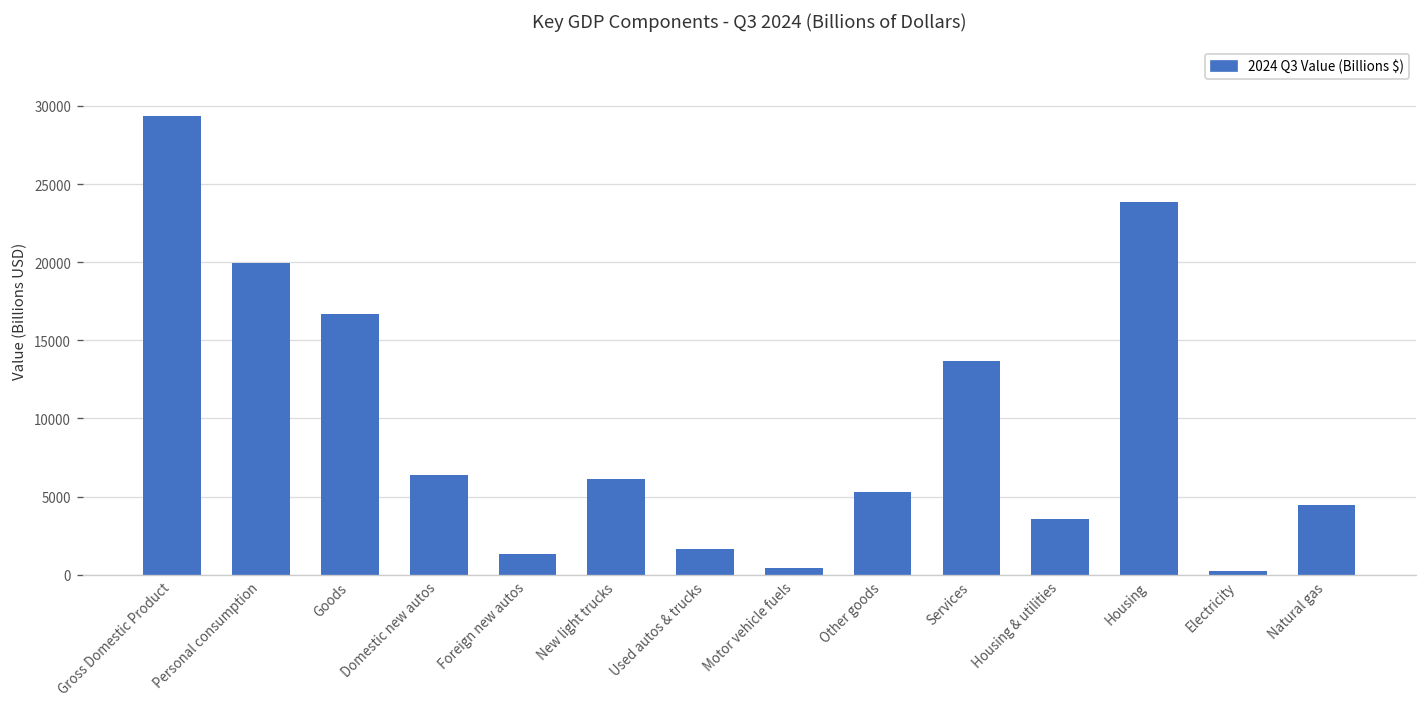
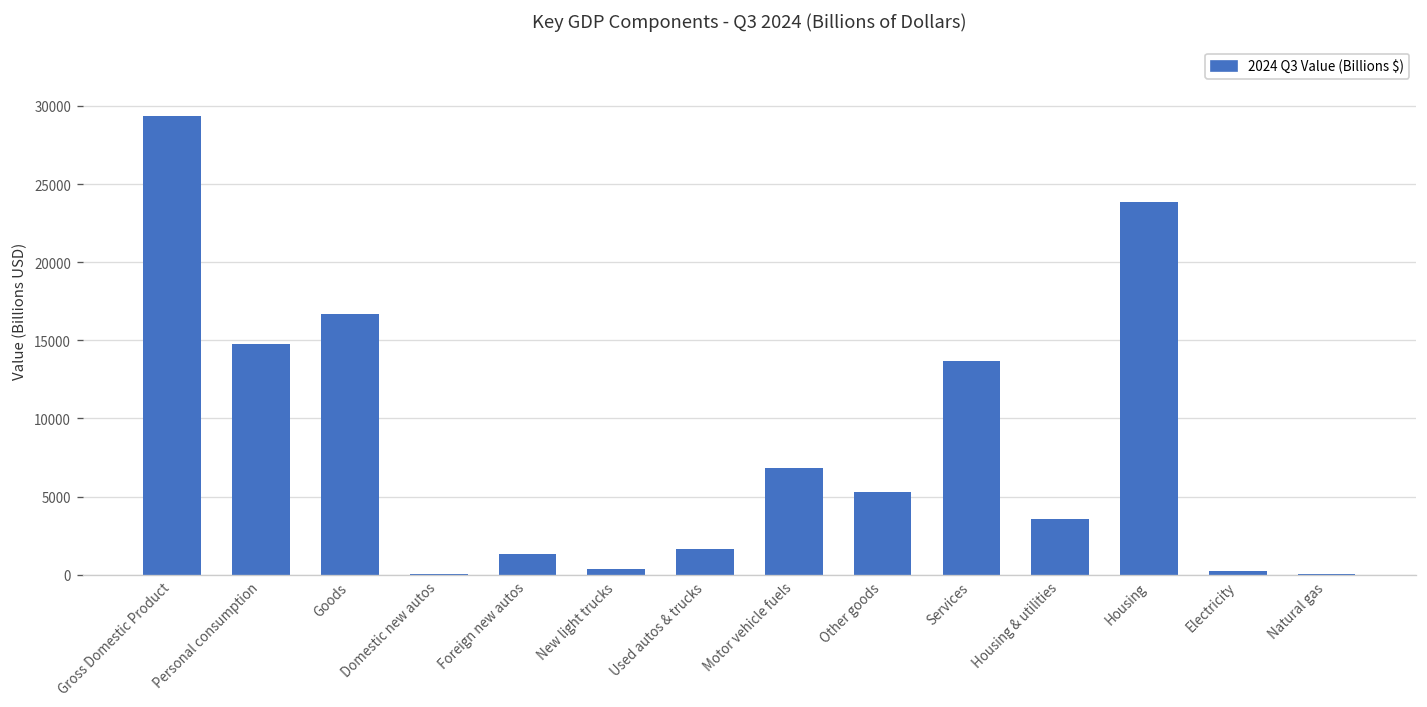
  {
    "Gross Domestic Product": 29400,
-   "Personal consumption": 19900,
+   "Personal consumption": 14800,
    "Goods": 16700,
-   "Domestic new autos": 6400,
+   "Domestic new autos": 0,
    "Foreign new autos": 1300,
-   "New light trucks": 6100,
+   "New light trucks": 300,
    "Used autos & trucks": 1600,
-   "Motor vehicle fuels": 400,
+   "Motor vehicle fuels": 6800,
    "Other goods": 5300,
    "Services": 13700,
    "Housing & utilities": 3600,
    "Housing": 23900,
    "Electricity": 200,
-   "Natural gas": 4500
+   "Natural gas": 100
  }
